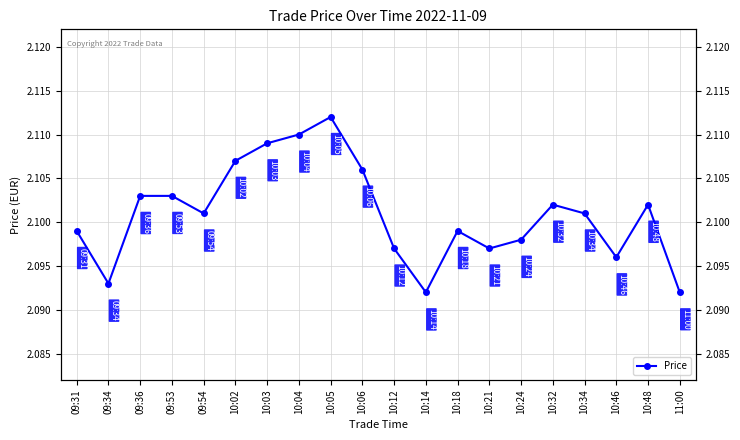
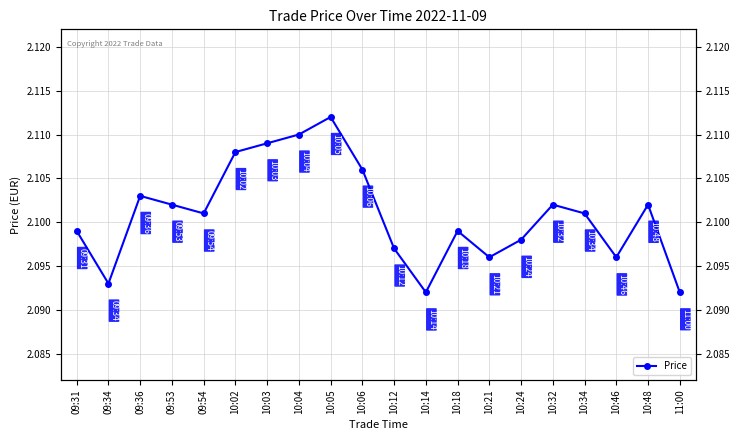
  {
-   "09:53": 2.103,
-   "10:02": 2.107,
-   "10:21": 2.097
+   "09:53": 2.102,
+   "10:02": 2.108,
+   "10:21": 2.096
  }
